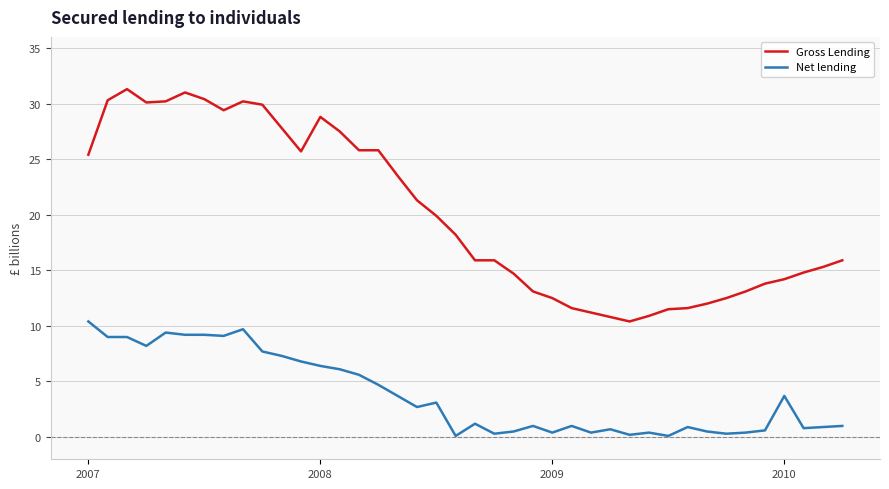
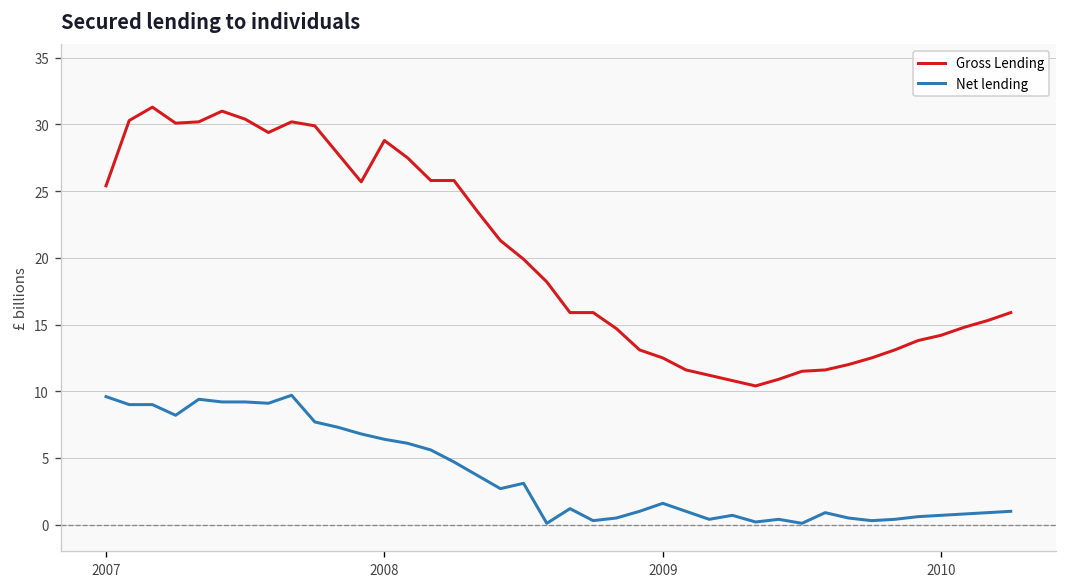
  {
    "Gross Lending": {
      "2007": 25.4,
      "2008": 28.8,
      "2009": 12.5,
      "2010": 14.2
    },
    "Net lending": {
-     "2007": 10.4,
+     "2007": 9.6,
      "2008": 6.4,
-     "2009": 0.4,
-     "2010": 3.7
+     "2009": 1.6,
+     "2010": 0.7
    }
  }
